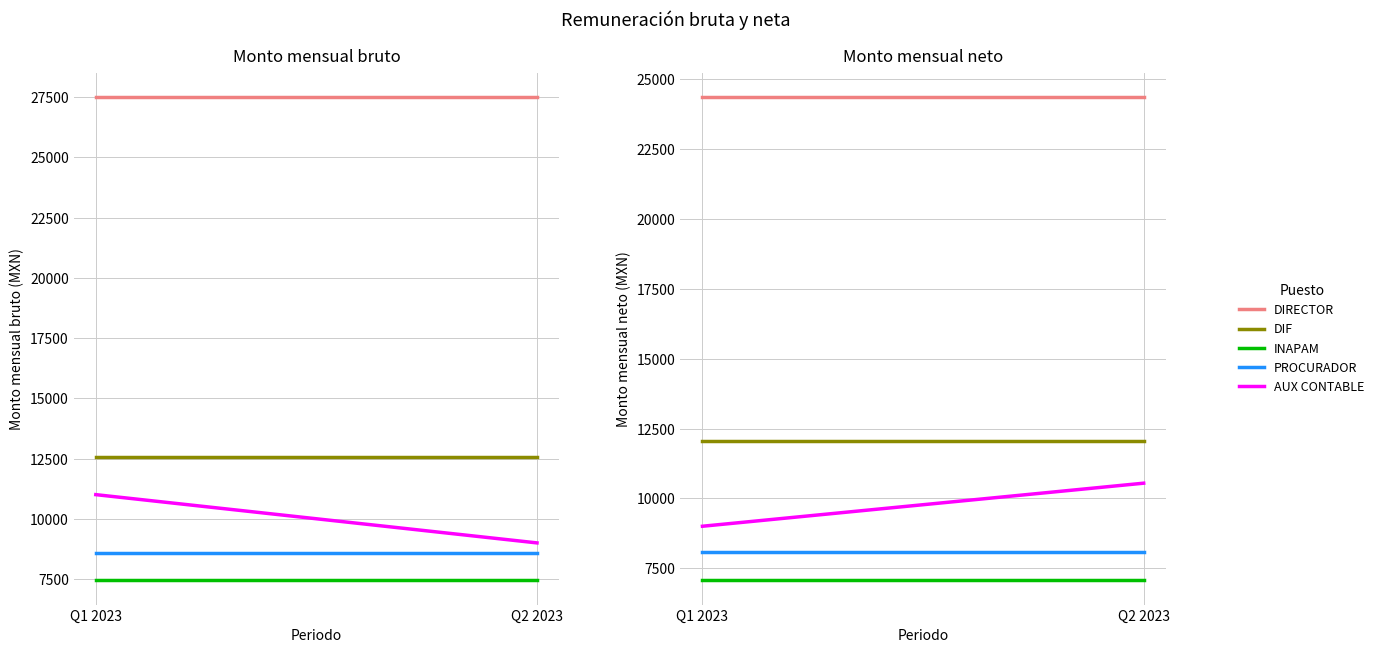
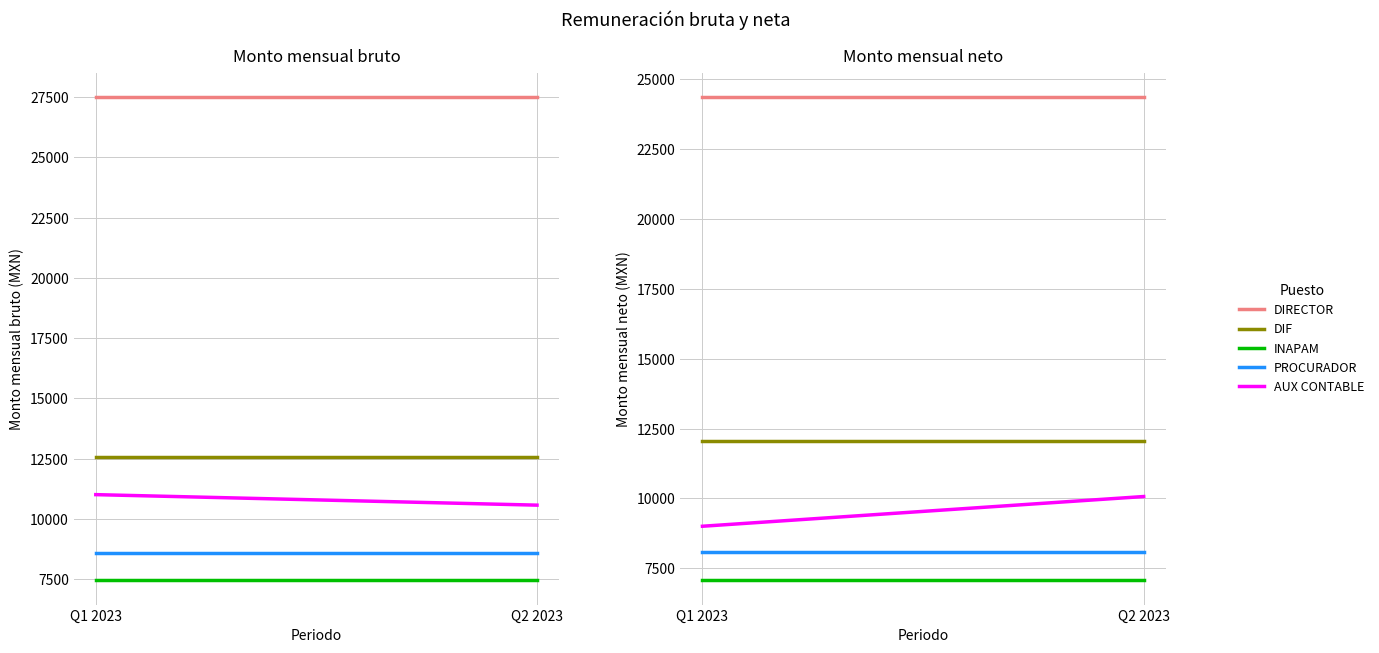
  {
    "Monto mensual bruto": {
      "DIRECTOR": {
        "Q1 2023": 27500,
        "Q2 2023": 27500
      },
      "AUX CONTABLE": {
        "Q1 2023": 11000,
-       "Q2 2023": 9000
+       "Q2 2023": 10600
      }
    },
    "Monto mensual neto": {
      "DIRECTOR": {
        "Q1 2023": 24400,
        "Q2 2023": 24400
      },
      "AUX CONTABLE": {
        "Q1 2023": 9000,
-       "Q2 2023": 10500
+       "Q2 2023": 10100
      }
    }
  }
